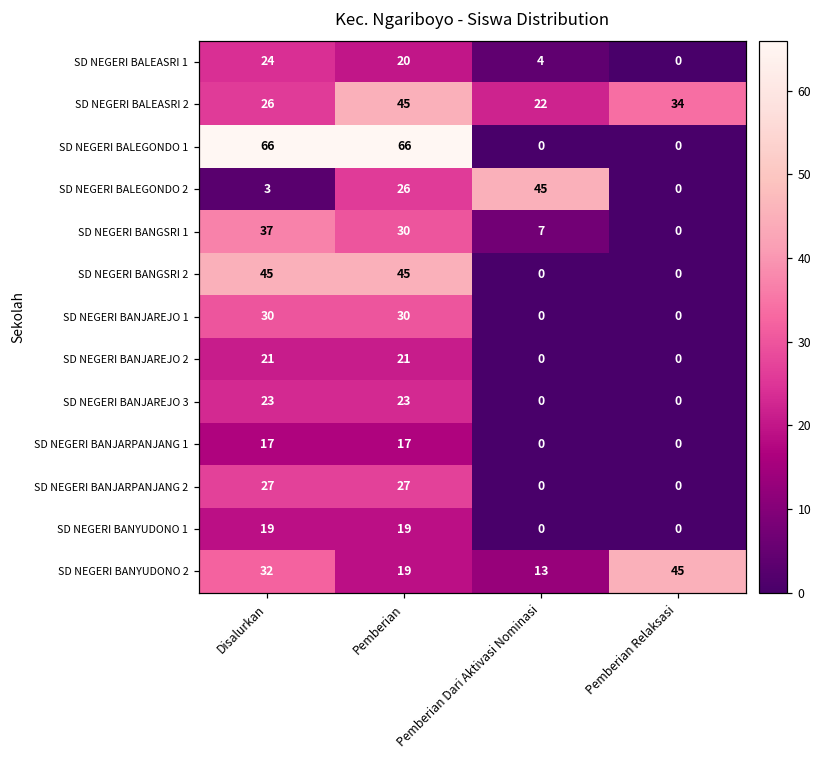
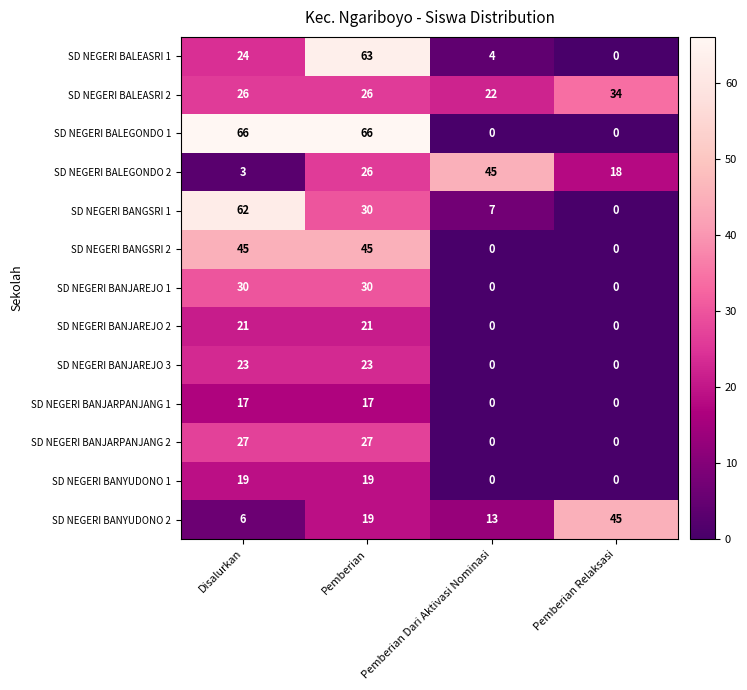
  {
    "SD NEGERI BALEASRI 1": {
      "Disalurkan": 24,
-     "Pemberian": 20,
+     "Pemberian": 63,
      "Pemberian Dari Aktivasi Nominasi": 4,
      "Pemberian Relaksasi": 0
    },
    "SD NEGERI BALEASRI 2": {
      "Disalurkan": 26,
-     "Pemberian": 45,
+     "Pemberian": 26,
      "Pemberian Dari Aktivasi Nominasi": 22,
      "Pemberian Relaksasi": 34
    },
    "SD NEGERI BALEGONDO 1": {
      "Disalurkan": 66,
      "Pemberian": 66,
      "Pemberian Dari Aktivasi Nominasi": 0,
      "Pemberian Relaksasi": 0
    },
    "SD NEGERI BALEGONDO 2": {
      "Disalurkan": 3,
      "Pemberian": 26,
      "Pemberian Dari Aktivasi Nominasi": 45,
-     "Pemberian Relaksasi": 0
+     "Pemberian Relaksasi": 18
    },
    "SD NEGERI BANGSRI 1": {
-     "Disalurkan": 37,
+     "Disalurkan": 62,
      "Pemberian": 30,
      "Pemberian Dari Aktivasi Nominasi": 7,
      "Pemberian Relaksasi": 0
    },
    "SD NEGERI BANGSRI 2": {
      "Disalurkan": 45,
      "Pemberian": 45,
      "Pemberian Dari Aktivasi Nominasi": 0,
      "Pemberian Relaksasi": 0
    },
    "SD NEGERI BANJAREJO 1": {
      "Disalurkan": 30,
      "Pemberian": 30,
      "Pemberian Dari Aktivasi Nominasi": 0,
      "Pemberian Relaksasi": 0
    },
    "SD NEGERI BANJAREJO 2": {
      "Disalurkan": 21,
      "Pemberian": 21,
      "Pemberian Dari Aktivasi Nominasi": 0,
      "Pemberian Relaksasi": 0
    },
    "SD NEGERI BANJAREJO 3": {
      "Disalurkan": 23,
      "Pemberian": 23,
      "Pemberian Dari Aktivasi Nominasi": 0,
      "Pemberian Relaksasi": 0
    },
    "SD NEGERI BANJARPANJANG 1": {
      "Disalurkan": 17,
      "Pemberian": 17,
      "Pemberian Dari Aktivasi Nominasi": 0,
      "Pemberian Relaksasi": 0
    },
    "SD NEGERI BANJARPANJANG 2": {
      "Disalurkan": 27,
      "Pemberian": 27,
      "Pemberian Dari Aktivasi Nominasi": 0,
      "Pemberian Relaksasi": 0
    },
    "SD NEGERI BANYUDONO 1": {
      "Disalurkan": 19,
      "Pemberian": 19,
      "Pemberian Dari Aktivasi Nominasi": 0,
      "Pemberian Relaksasi": 0
    },
    "SD NEGERI BANYUDONO 2": {
-     "Disalurkan": 32,
+     "Disalurkan": 6,
      "Pemberian": 19,
      "Pemberian Dari Aktivasi Nominasi": 13,
      "Pemberian Relaksasi": 45
    }
  }
